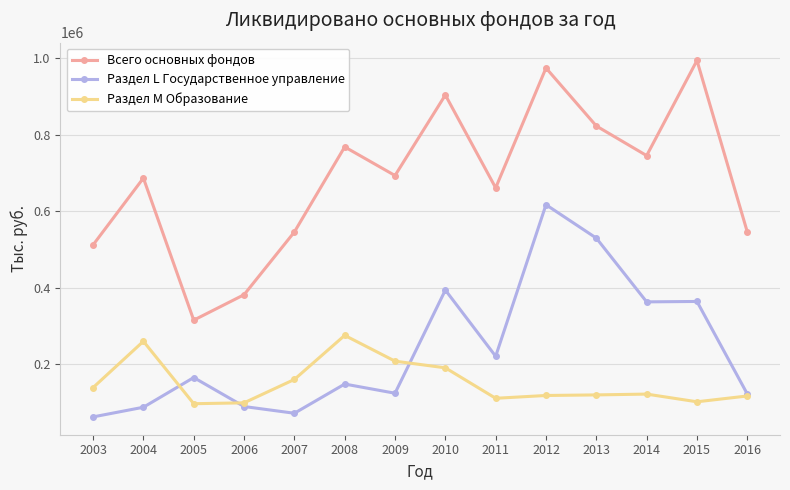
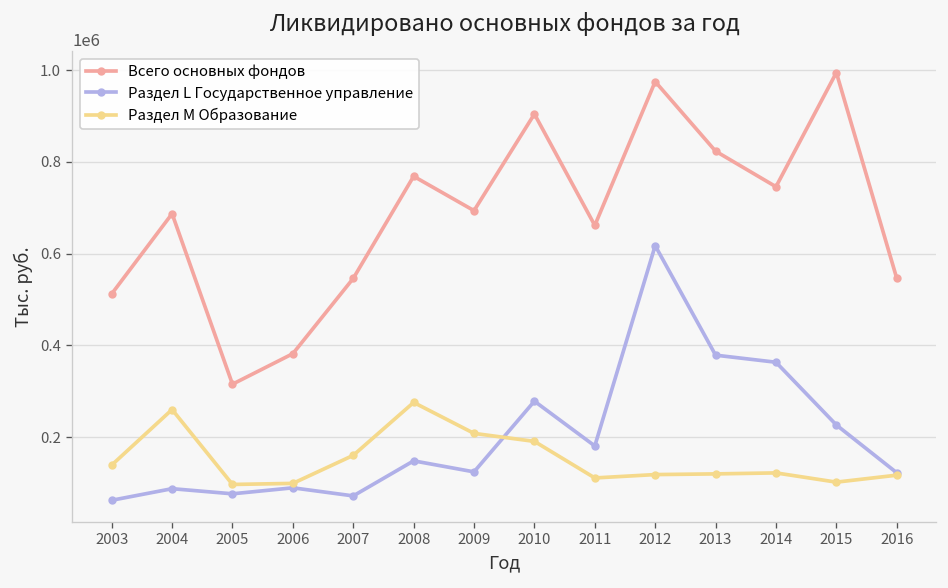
  {
    "Раздел L Государственное управление": {
      "2003": 60000,
      "2004": 90000,
-     "2005": 170000,
+     "2005": 80000,
      "2006": 90000,
      "2007": 70000,
      "2008": 150000,
      "2009": 120000,
-     "2010": 390000,
-     "2011": 220000,
+     "2010": 280000,
+     "2011": 180000,
      "2012": 620000,
-     "2013": 530000,
+     "2013": 380000,
      "2014": 360000,
-     "2015": 360000
+     "2015": 230000
    }
  }
